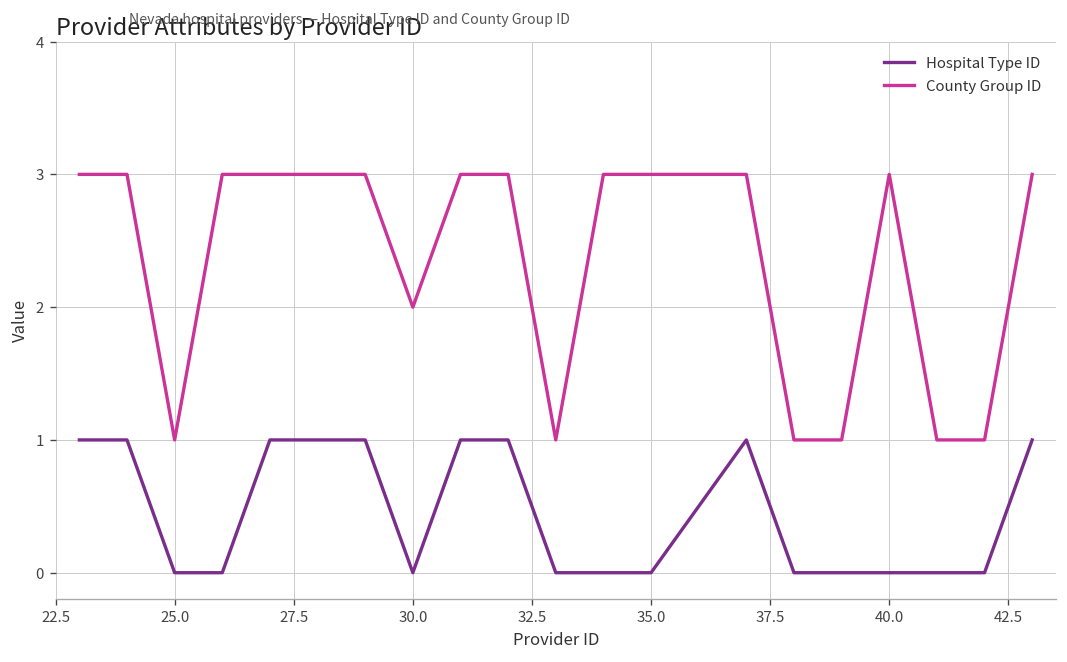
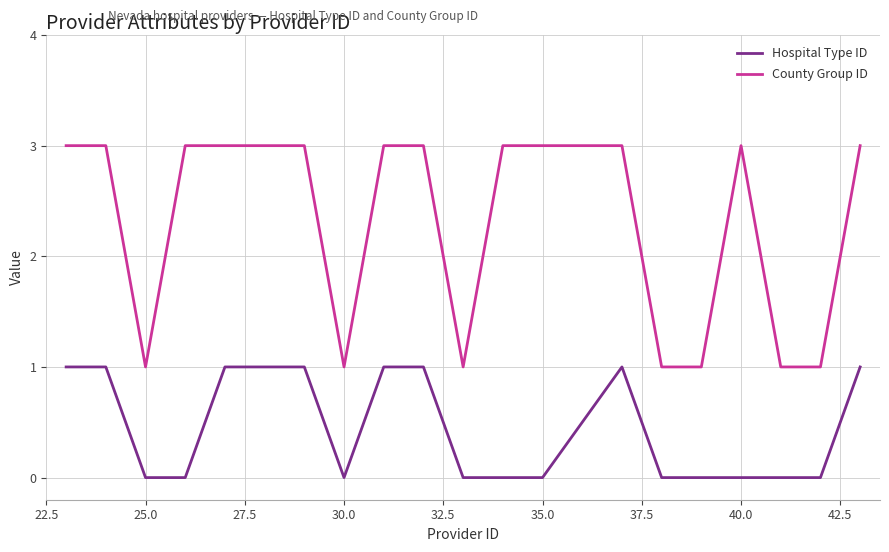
  {
    "Hospital Type ID": {
      "25.0": 0,
      "30.0": 0,
      "35.0": 0,
      "40.0": 0
    },
    "County Group ID": {
      "25.0": 1,
-     "30.0": 2,
+     "30.0": 1,
      "35.0": 3,
      "40.0": 3
    }
  }
